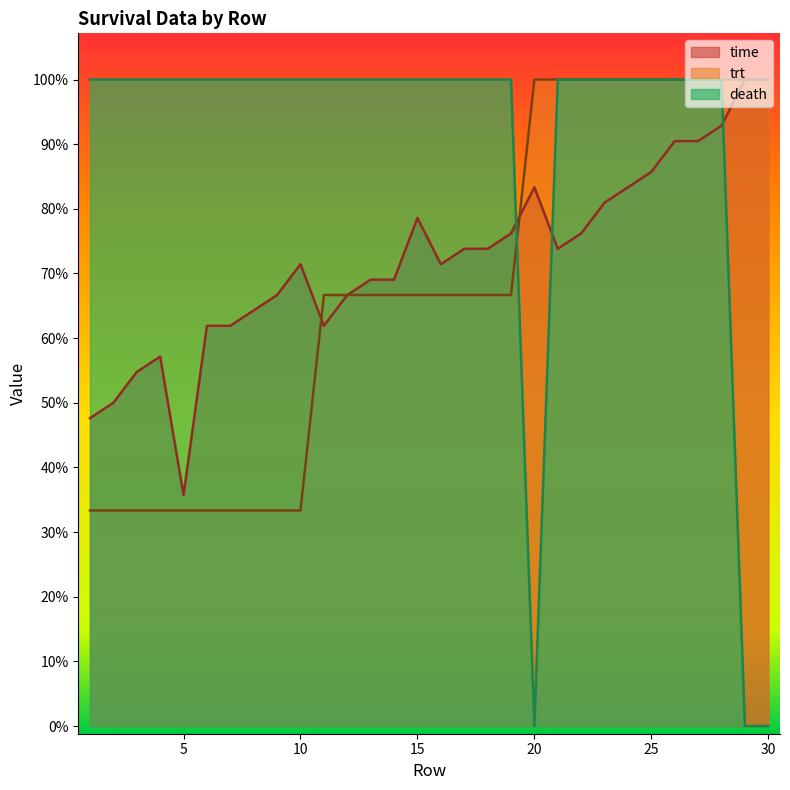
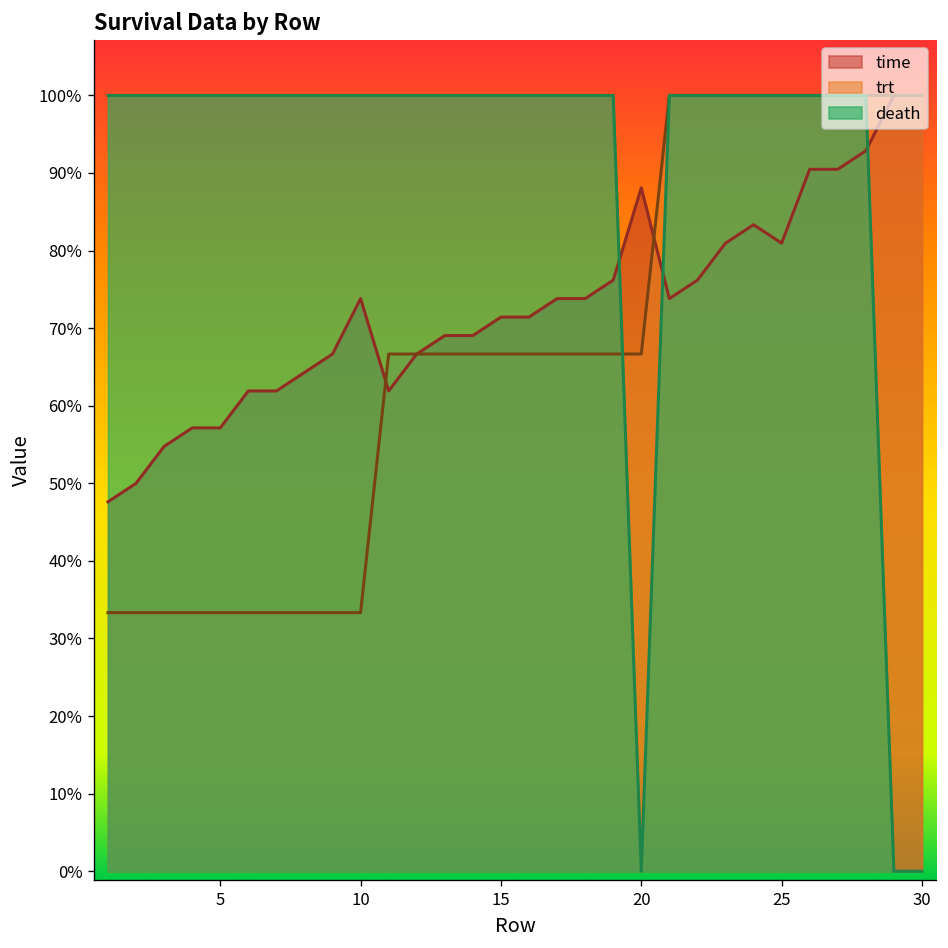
  {
    "time": {
-     "5": "36%",
-     "10": "71%",
-     "15": "79%",
-     "20": "83%",
-     "25": "86%"
+     "5": "57%",
+     "10": "74%",
+     "15": "71%",
+     "20": "88%",
+     "25": "81%"
    },
    "trt": {
      "5": "33%",
      "10": "33%",
      "15": "67%",
-     "20": "100%"
+     "20": "67%"
    },
    "death": {
      "5": "100%",
      "10": "100%",
      "15": "100%",
      "20": "0%",
      "30": "0%"
    }
  }
